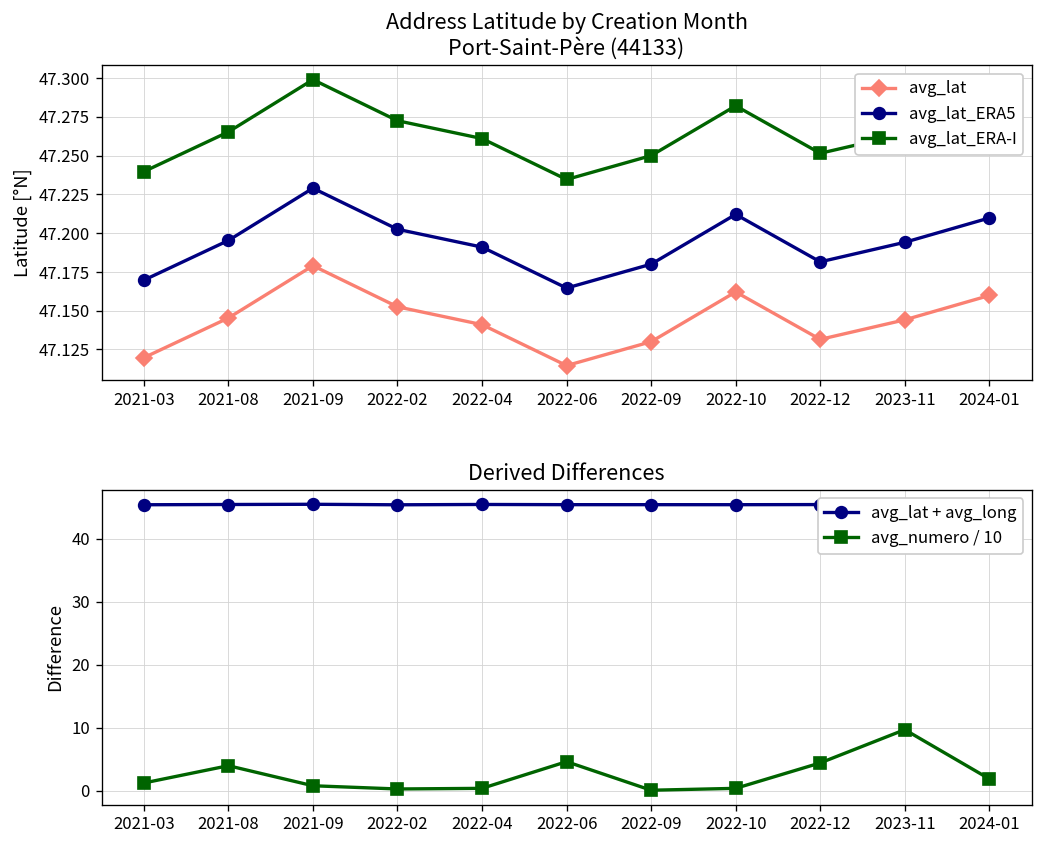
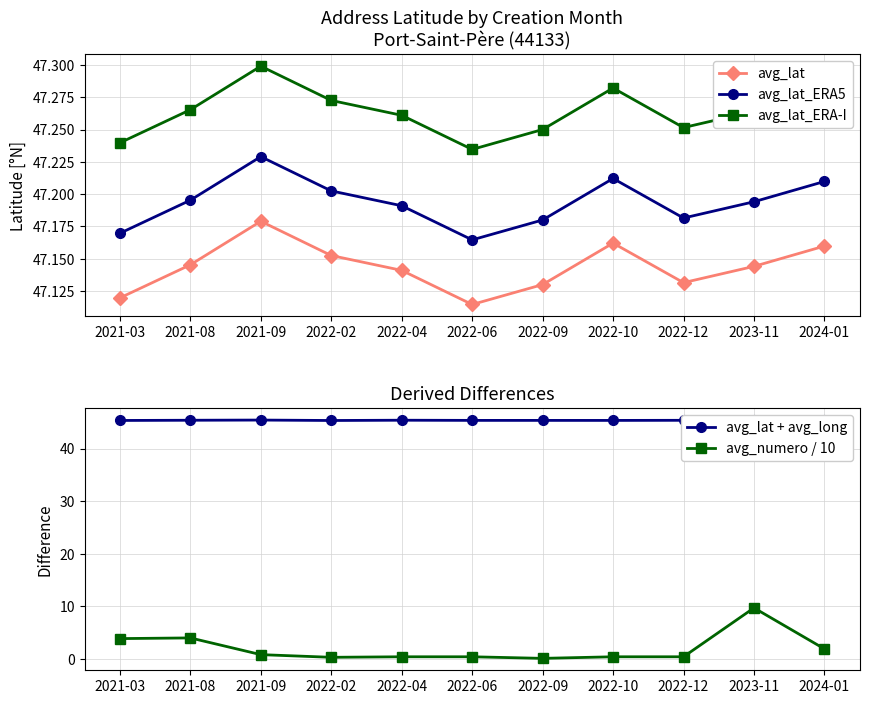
  {
    "Address Latitude by Creation Month Port-Saint-Père (44133)": {
      "avg_lat": {
        "2021-03": 47.120,
        "2021-08": 47.145,
        "2021-09": 47.179,
        "2022-02": 47.153,
        "2022-04": 47.141,
        "2022-06": 47.115,
        "2022-09": 47.130,
        "2022-10": 47.162,
        "2022-12": 47.132,
        "2023-11": 47.144,
        "2024-01": 47.160
      },
      "avg_lat_ERA5": {
        "2021-03": 47.170,
        "2021-08": 47.195,
        "2021-09": 47.229,
        "2022-02": 47.203,
        "2022-04": 47.191,
        "2022-06": 47.165,
        "2022-09": 47.180,
        "2022-10": 47.212,
        "2022-12": 47.182,
        "2023-11": 47.194,
        "2024-01": 47.210
      },
      "avg_lat_ERA-I": {
        "2021-03": 47.240,
        "2021-08": 47.265,
        "2021-09": 47.299,
        "2022-02": 47.273,
        "2022-04": 47.261,
        "2022-06": 47.235,
        "2022-09": 47.250,
        "2022-10": 47.282,
        "2022-12": 47.252
      }
    },
    "Derived Differences": {
      "avg_lat + avg_long": {
        "2021-03": 45,
        "2021-08": 45,
        "2021-09": 45,
        "2022-02": 45,
        "2022-04": 45,
        "2022-06": 45,
        "2022-09": 45,
        "2022-10": 45
      },
      "avg_numero / 10": {
-       "2021-03": 1,
+       "2021-03": 4,
        "2021-08": 4,
        "2021-09": 1,
        "2022-02": 0,
        "2022-04": 0,
-       "2022-06": 5,
+       "2022-06": 0,
        "2022-09": 0,
        "2022-10": 0,
-       "2022-12": 4,
+       "2022-12": 0,
        "2023-11": 10,
        "2024-01": 2
      }
    }
  }
